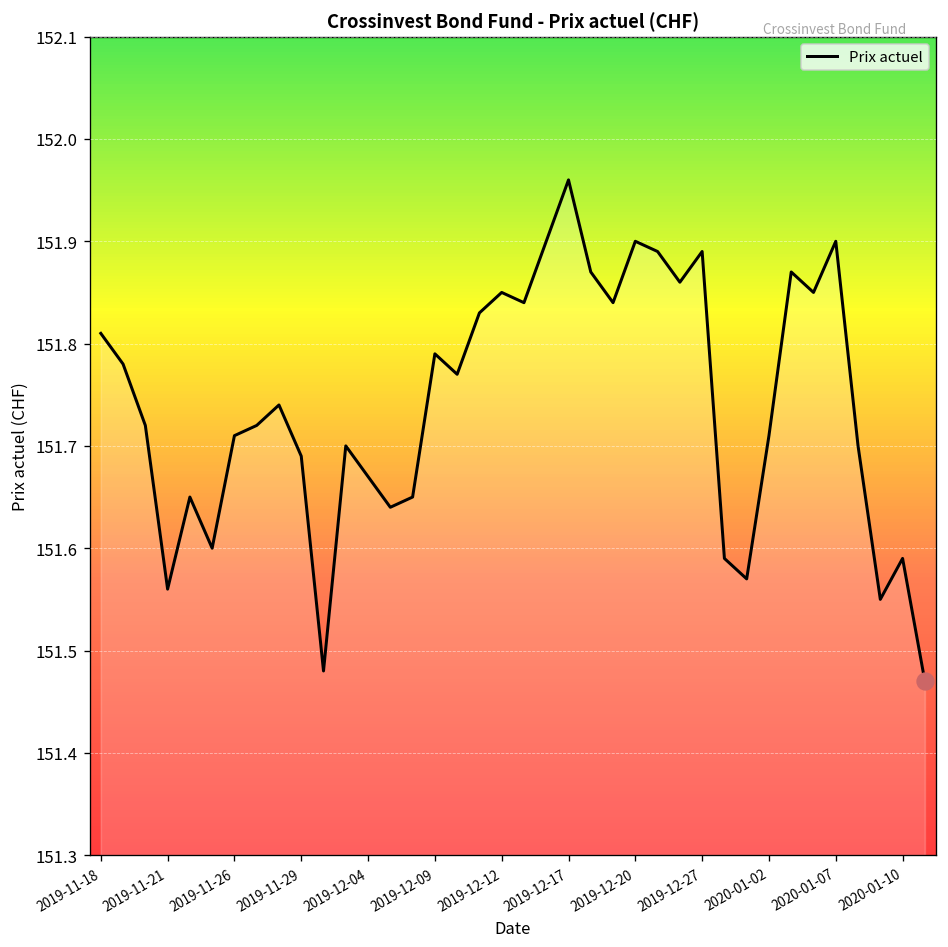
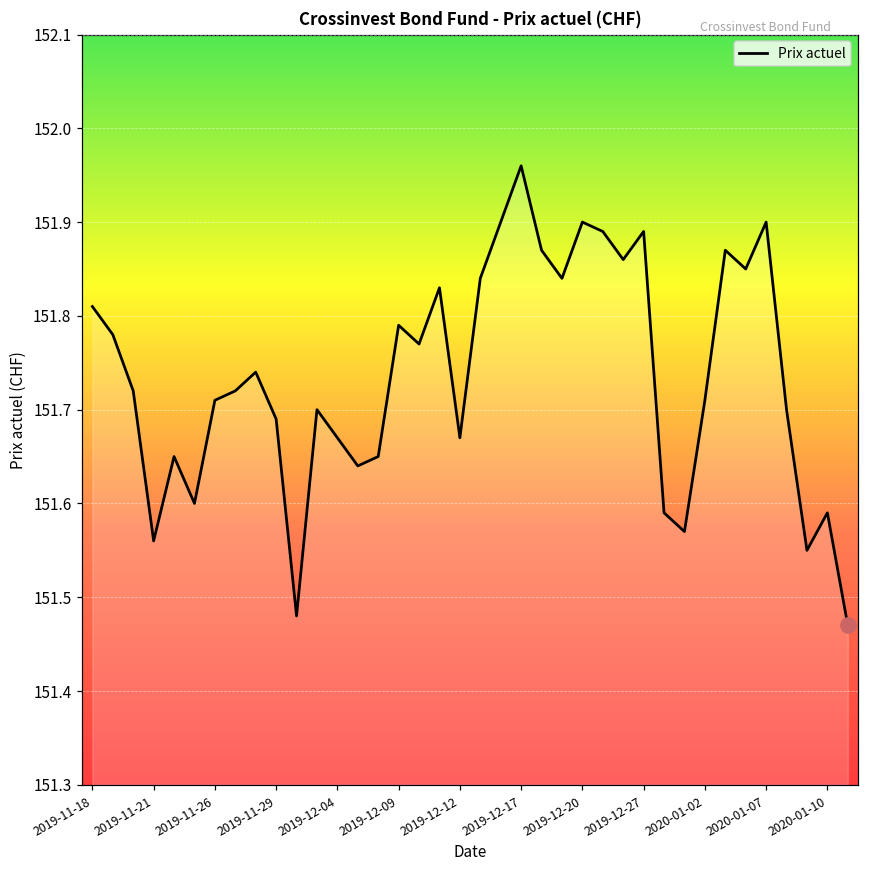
  {
    "Prix actuel": {
      "2019-11-18": 151.81,
      "2019-11-21": 151.56,
      "2019-11-26": 151.71,
      "2019-11-29": 151.69,
      "2019-12-04": 151.67,
      "2019-12-09": 151.79,
-     "2019-12-12": 151.85,
+     "2019-12-12": 151.67,
      "2019-12-17": 151.96,
      "2019-12-20": 151.90,
      "2019-12-27": 151.89,
      "2020-01-02": 151.71,
      "2020-01-07": 151.90,
      "2020-01-10": 151.59
    }
  }
